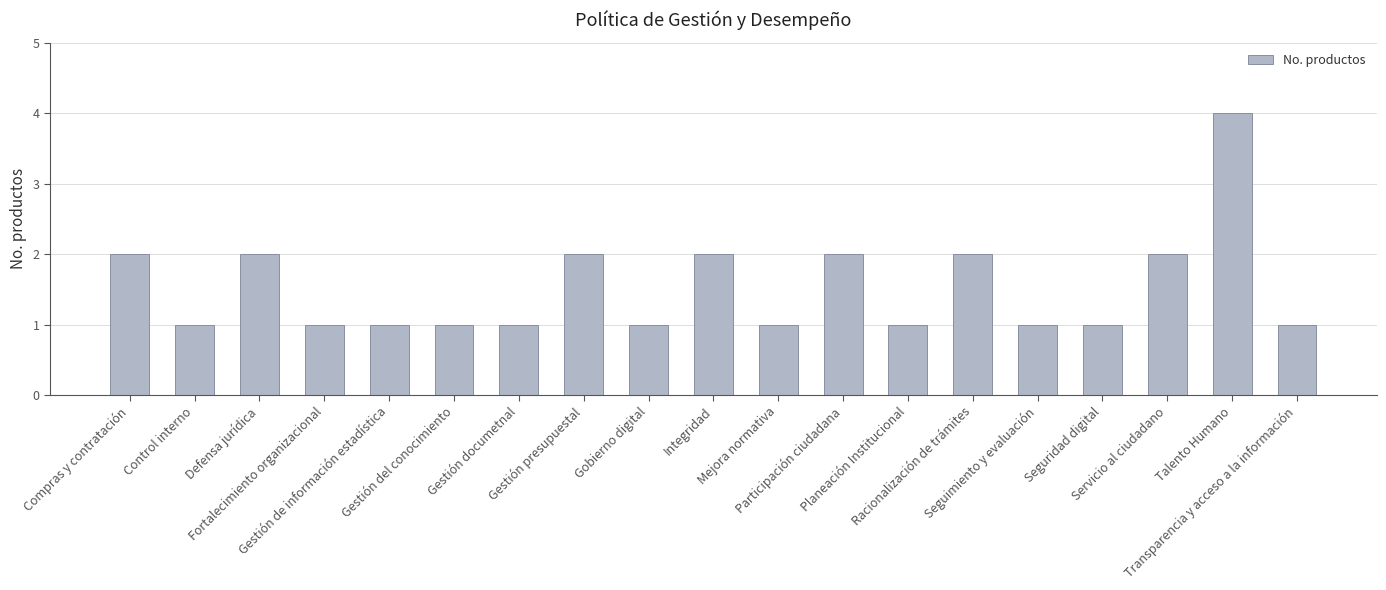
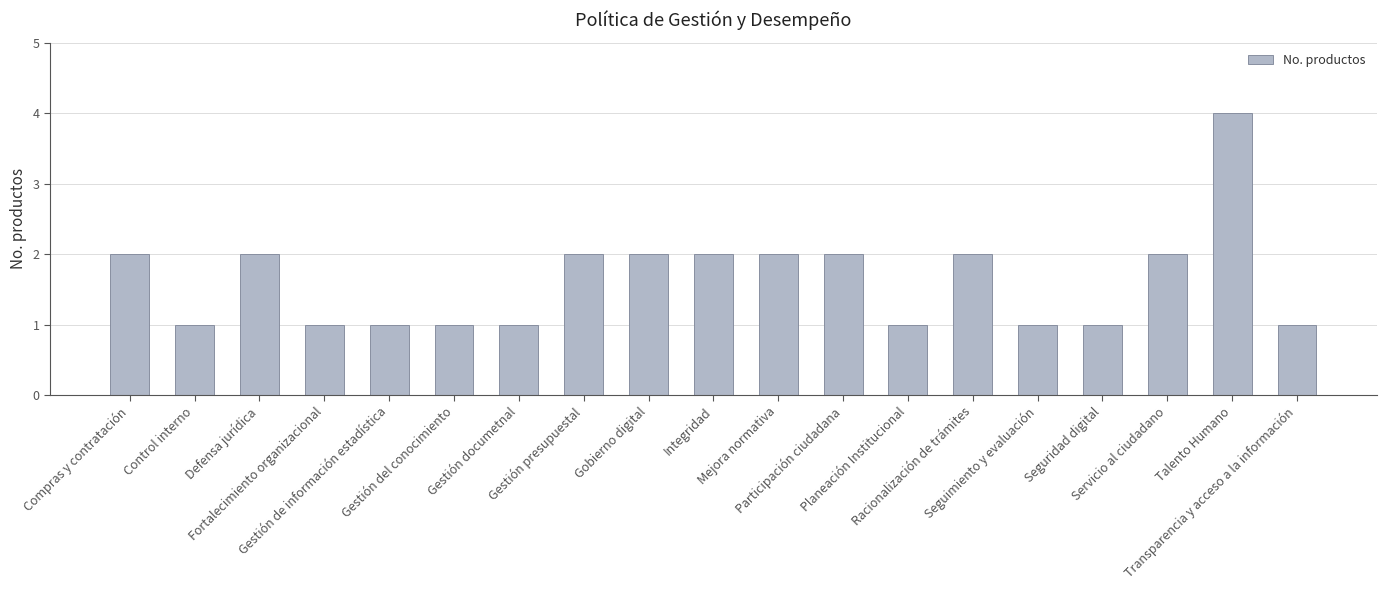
  {
    "Compras y contratación": 2,
    "Control interno": 1,
    "Defensa jurídica": 2,
    "Fortalecimiento organizacional": 1,
    "Gestión de información estadística": 1,
    "Gestión del conocimiento": 1,
    "Gestión documetnal": 1,
    "Gestión presupuestal": 2,
-   "Gobierno digital": 1,
+   "Gobierno digital": 2,
    "Integridad": 2,
-   "Mejora normativa": 1,
+   "Mejora normativa": 2,
    "Participación ciudadana": 2,
    "Planeación Institucional": 1,
    "Racionalización de trámites": 2,
    "Seguimiento y evaluación": 1,
    "Seguridad digital": 1,
    "Servicio al ciudadano": 2,
    "Talento Humano": 4,
    "Transparencia y acceso a la información": 1
  }
